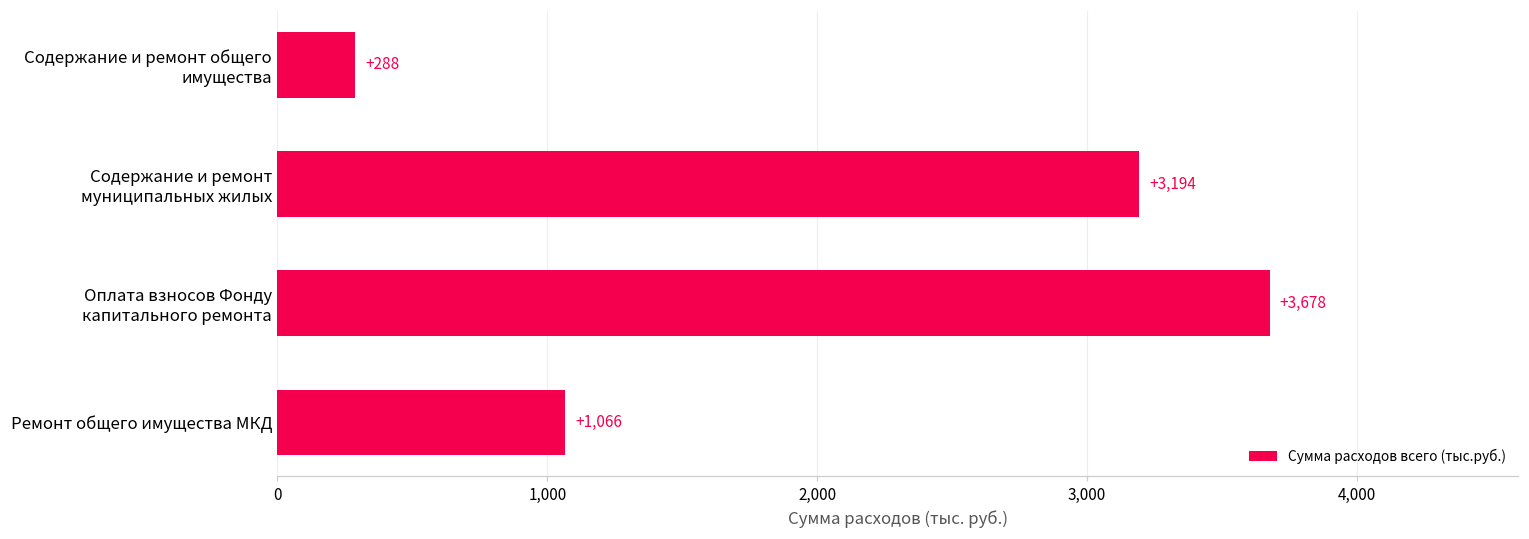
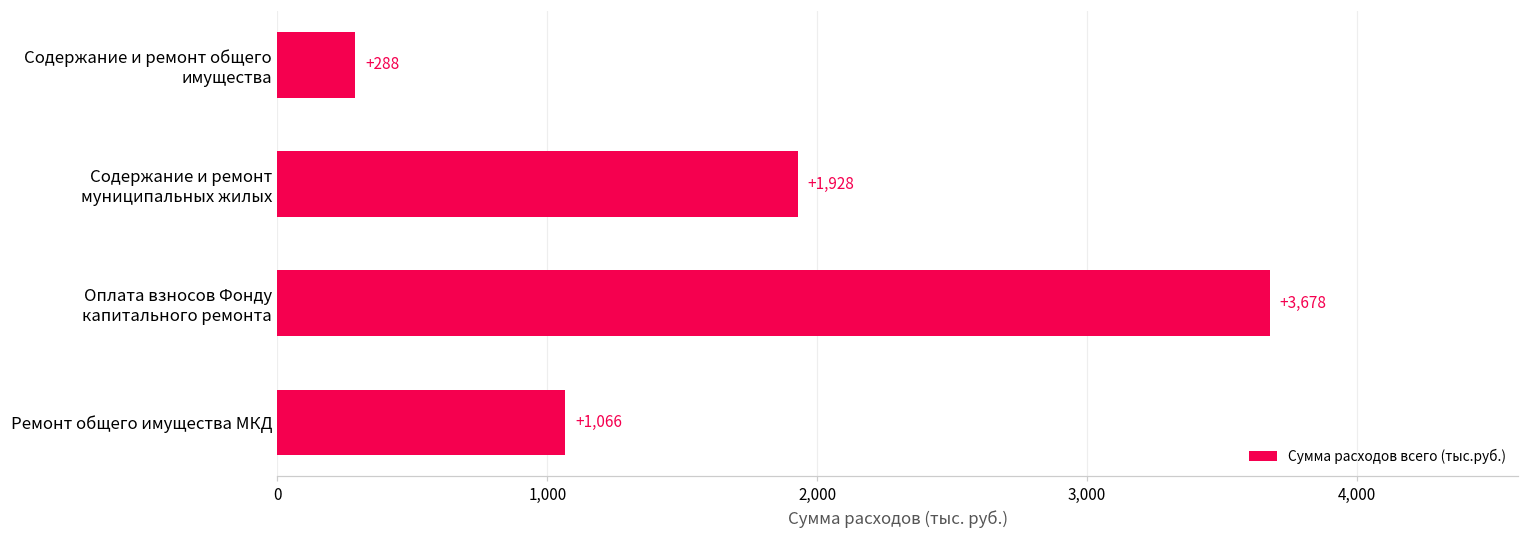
  {
    "Содержание и ремонт общего имущества": "+288",
-   "Содержание и ремонт муниципальных жилых": "+3,194",
+   "Содержание и ремонт муниципальных жилых": "+1,928",
    "Оплата взносов Фонду капитального ремонта": "+3,678",
    "Ремонт общего имущества МКД": "+1,066"
  }
